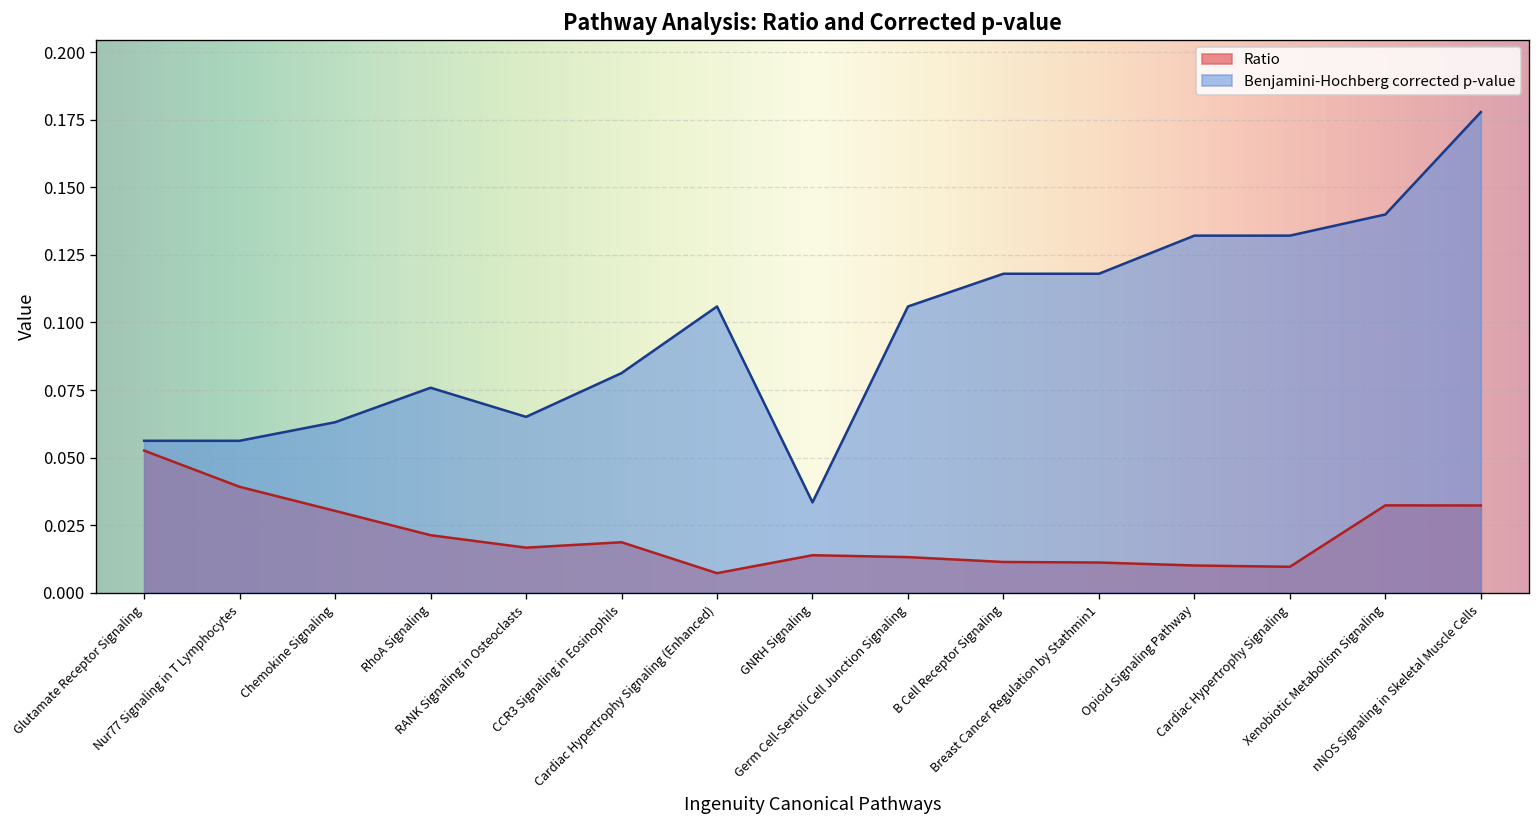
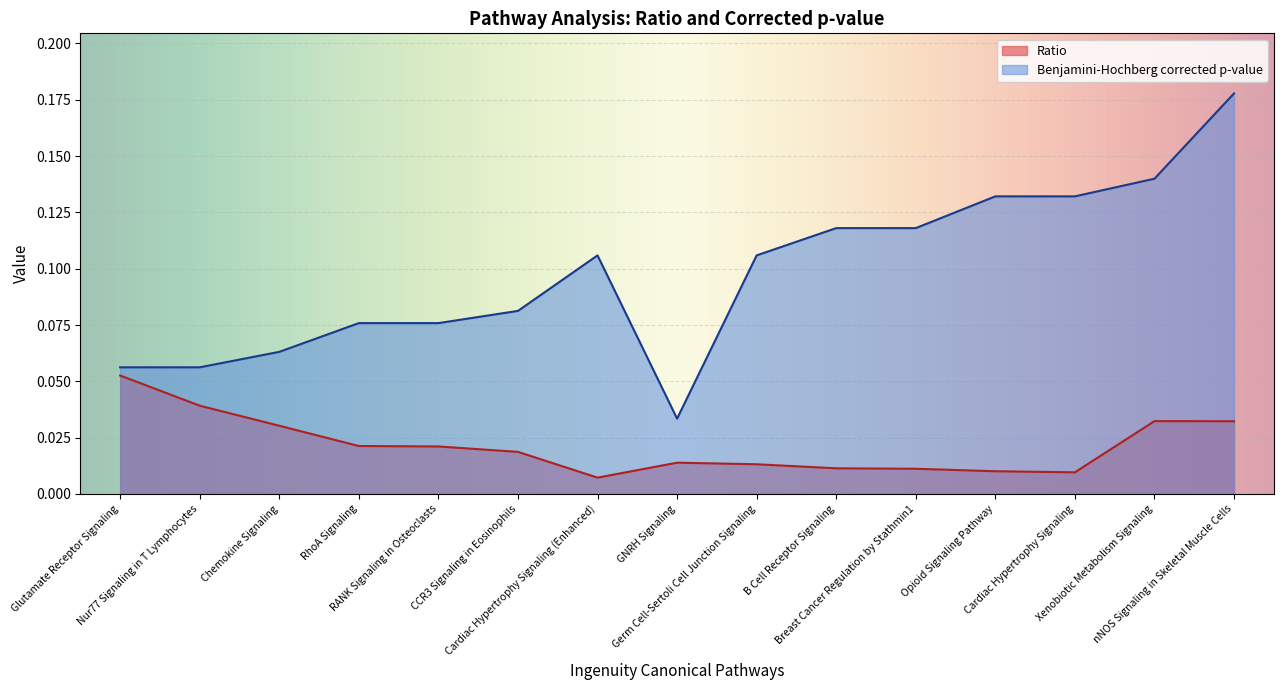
  {
    "Ratio": {
      "Glutamate Receptor Signaling": 0.053,
      "Nur77 Signaling in T Lymphocytes": 0.039,
      "Chemokine Signaling": 0.030,
      "RhoA Signaling": 0.021,
-     "RANK Signaling in Osteoclasts": 0.017,
+     "RANK Signaling in Osteoclasts": 0.021,
      "CCR3 Signaling in Eosinophils": 0.019,
      "Cardiac Hypertrophy Signaling (Enhanced)": 0.007,
      "GNRH Signaling": 0.014,
      "Germ Cell-Sertoli Cell Junction Signaling": 0.013,
      "B Cell Receptor Signaling": 0.011,
      "Breast Cancer Regulation by Stathmin1": 0.011,
      "Opioid Signaling Pathway": 0.010,
      "Cardiac Hypertrophy Signaling": 0.010,
      "Xenobiotic Metabolism Signaling": 0.032,
      "nNOS Signaling in Skeletal Muscle Cells": 0.032
    },
    "Benjamini-Hochberg corrected p-value": {
      "Glutamate Receptor Signaling": 0.056,
      "Nur77 Signaling in T Lymphocytes": 0.056,
      "Chemokine Signaling": 0.063,
      "RhoA Signaling": 0.076,
-     "RANK Signaling in Osteoclasts": 0.065,
+     "RANK Signaling in Osteoclasts": 0.076,
      "CCR3 Signaling in Eosinophils": 0.081,
      "Cardiac Hypertrophy Signaling (Enhanced)": 0.106,
      "GNRH Signaling": 0.033,
      "Germ Cell-Sertoli Cell Junction Signaling": 0.106,
      "B Cell Receptor Signaling": 0.118,
      "Breast Cancer Regulation by Stathmin1": 0.118,
      "Opioid Signaling Pathway": 0.132,
      "Cardiac Hypertrophy Signaling": 0.132,
      "Xenobiotic Metabolism Signaling": 0.140,
      "nNOS Signaling in Skeletal Muscle Cells": 0.178
    }
  }
